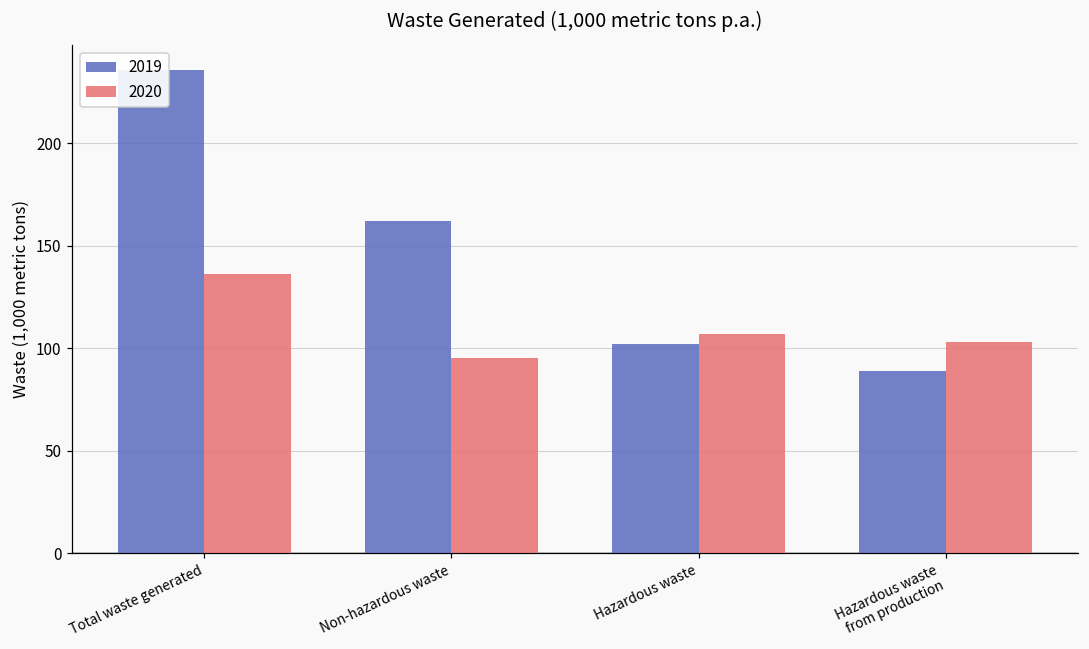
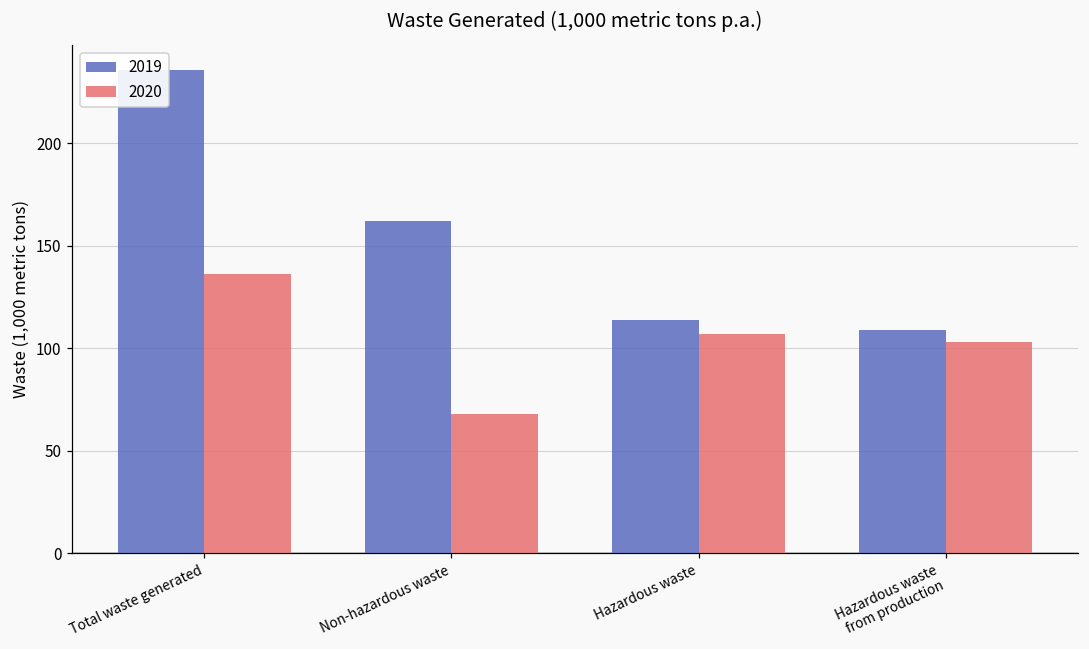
  {
    "2019": {
      "Non-hazardous waste": 162,
-     "Hazardous waste": 102,
-     "Hazardous waste from production": 89
+     "Hazardous waste": 114,
+     "Hazardous waste from production": 109
    },
    "2020": {
      "Total waste generated": 136,
-     "Non-hazardous waste": 95,
+     "Non-hazardous waste": 68,
      "Hazardous waste": 107,
      "Hazardous waste from production": 103
    }
  }
